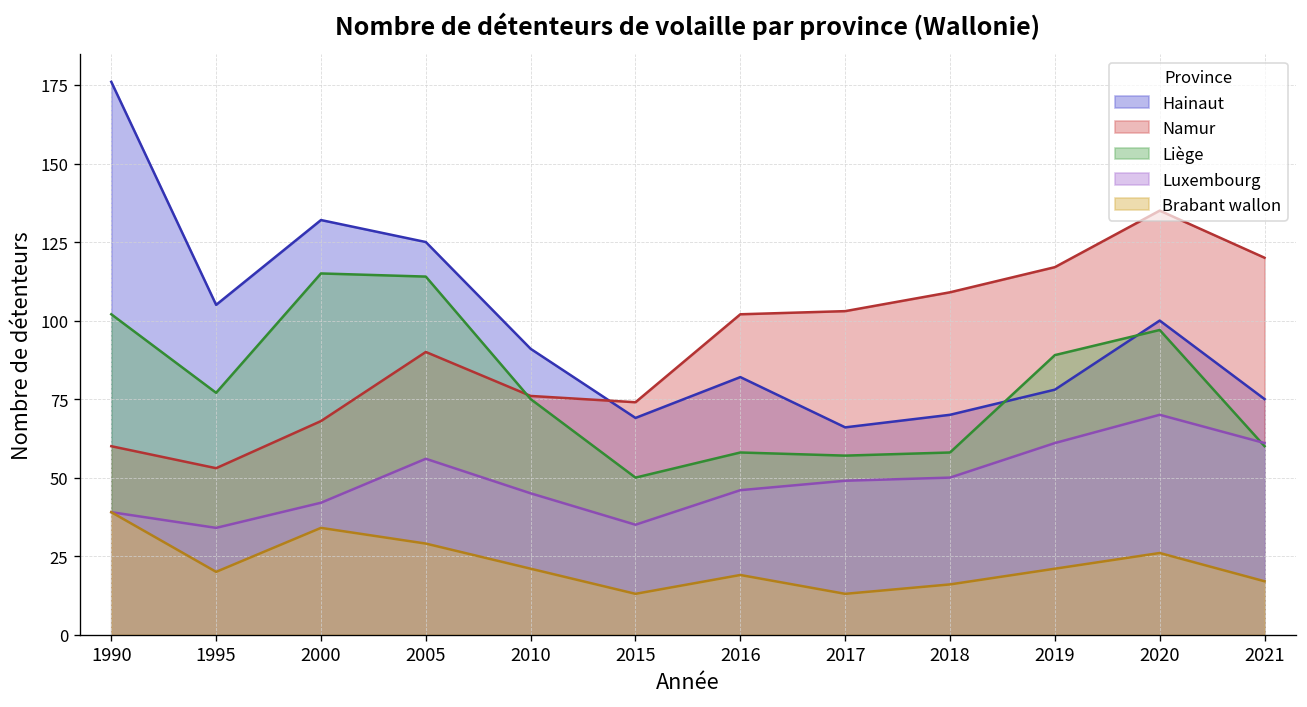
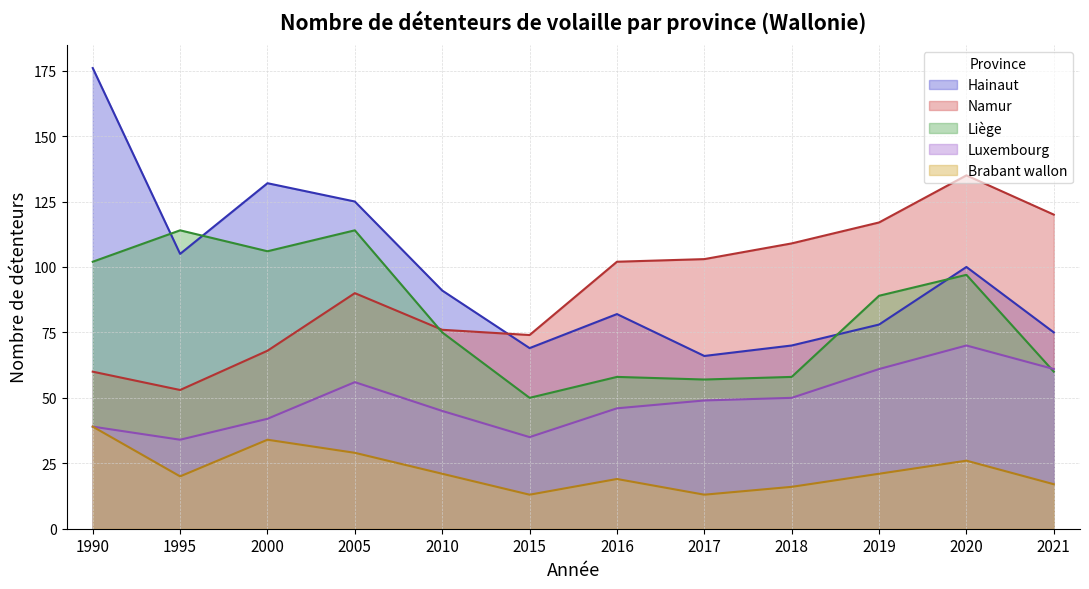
  {
    "Liège": {
      "1990": 102,
-     "1995": 77,
-     "2000": 115,
+     "1995": 114,
+     "2000": 106,
      "2005": 114,
      "2010": 75,
      "2015": 50,
      "2016": 58,
      "2017": 57,
      "2018": 58,
      "2019": 89,
      "2020": 97,
      "2021": 60
    }
  }
